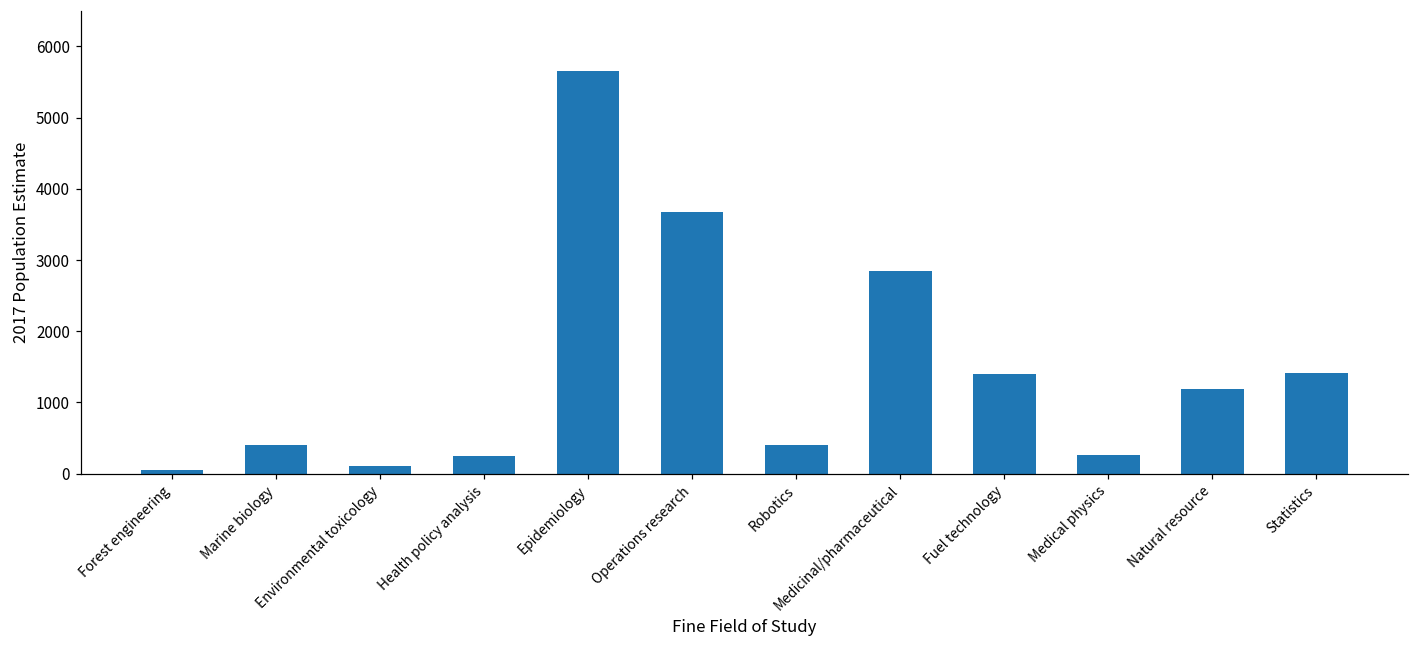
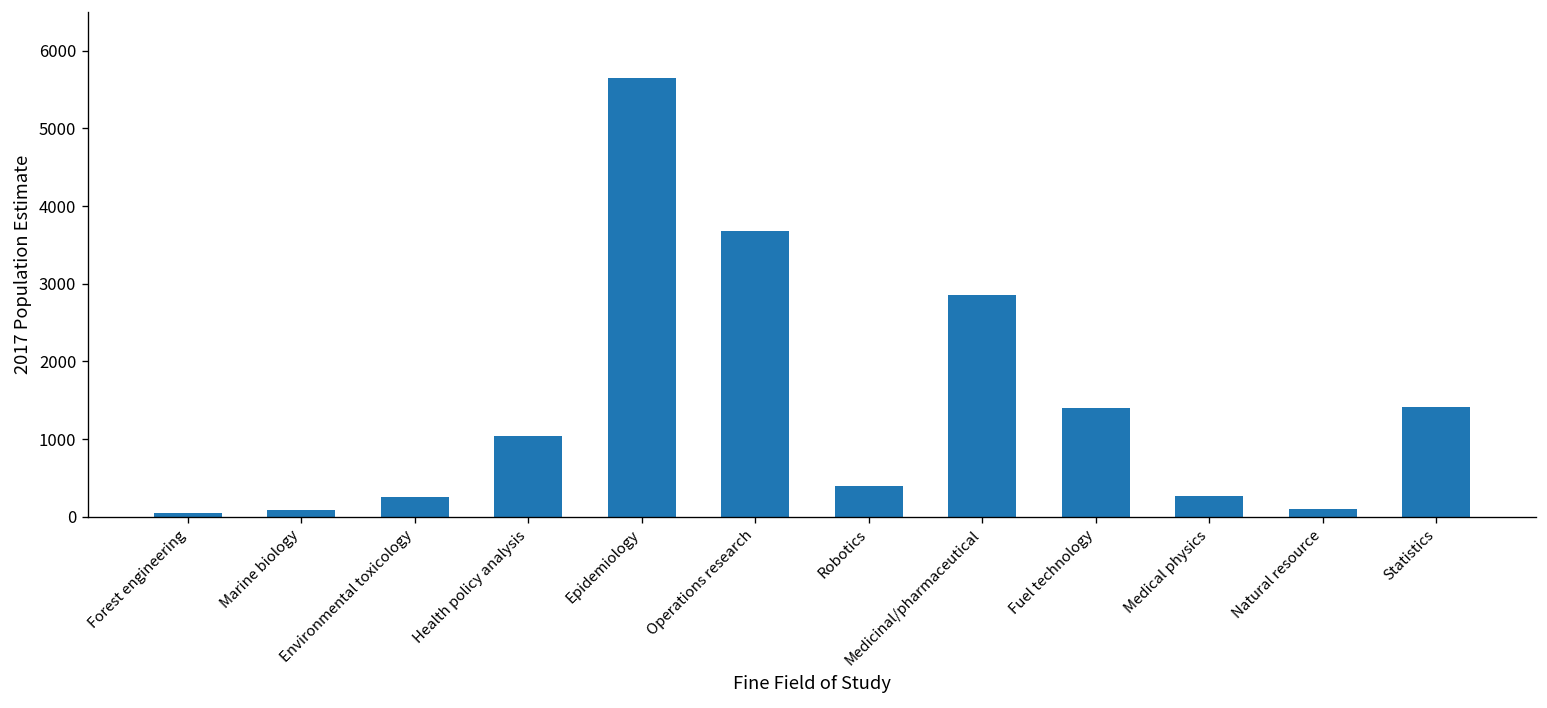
  {
    "Forest engineering": 100,
-   "Marine biology": 400,
-   "Environmental toxicology": 100,
-   "Health policy analysis": 300,
+   "Marine biology": 100,
+   "Environmental toxicology": 300,
+   "Health policy analysis": 1000,
    "Epidemiology": 5700,
    "Operations research": 3700,
    "Robotics": 400,
    "Medicinal/pharmaceutical": 2900,
    "Fuel technology": 1400,
    "Medical physics": 300,
-   "Natural resource": 1200,
+   "Natural resource": 100,
    "Statistics": 1400
  }
